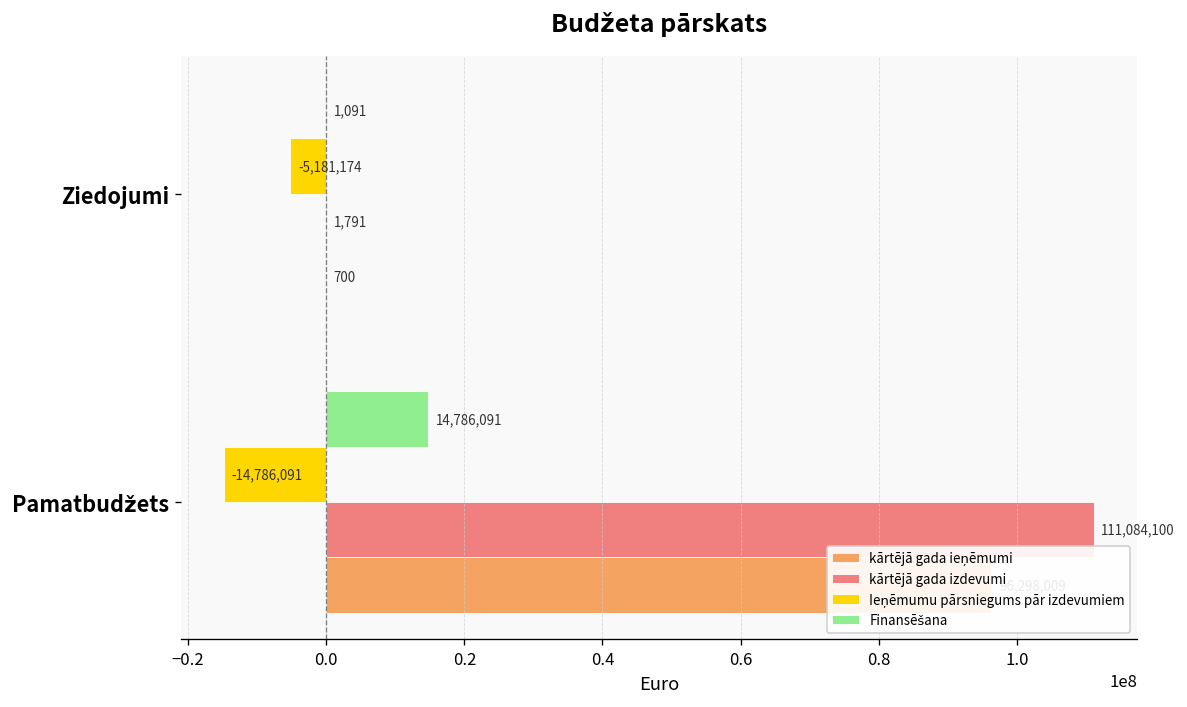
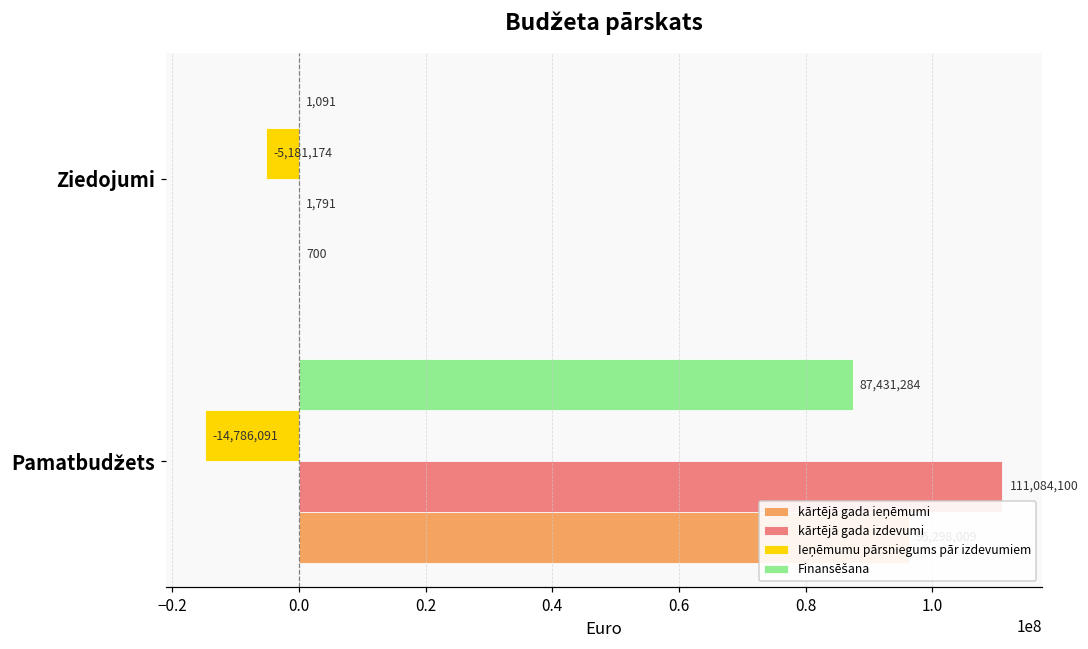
  {
    "Ieņēmumu pārsniegums pār izdevumiem": {
      "Ziedojumi": "-5,181,174",
      "Pamatbudžets": "-14,786,091"
    },
    "Finansēšana": {
      "Ziedojumi": "1,091",
-     "Pamatbudžets": "14,786,091"
+     "Pamatbudžets": "87,431,284"
    }
  }
